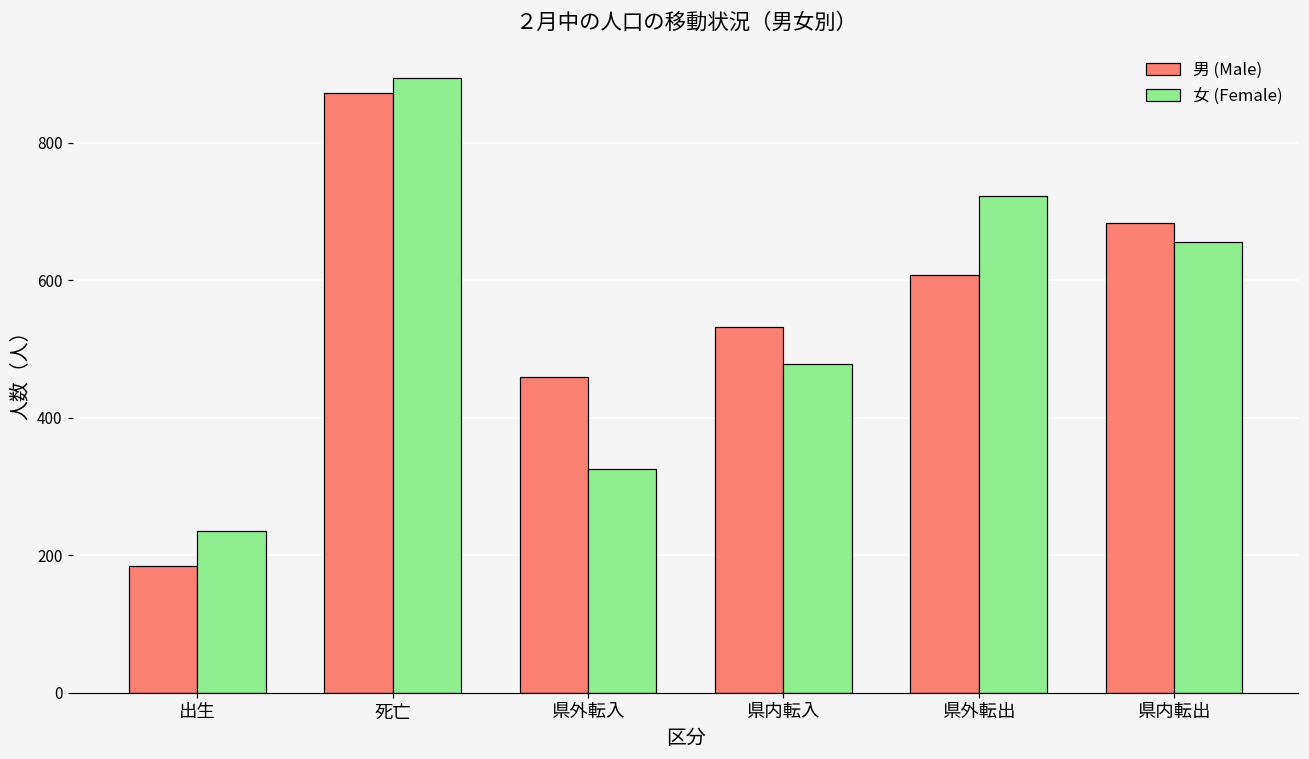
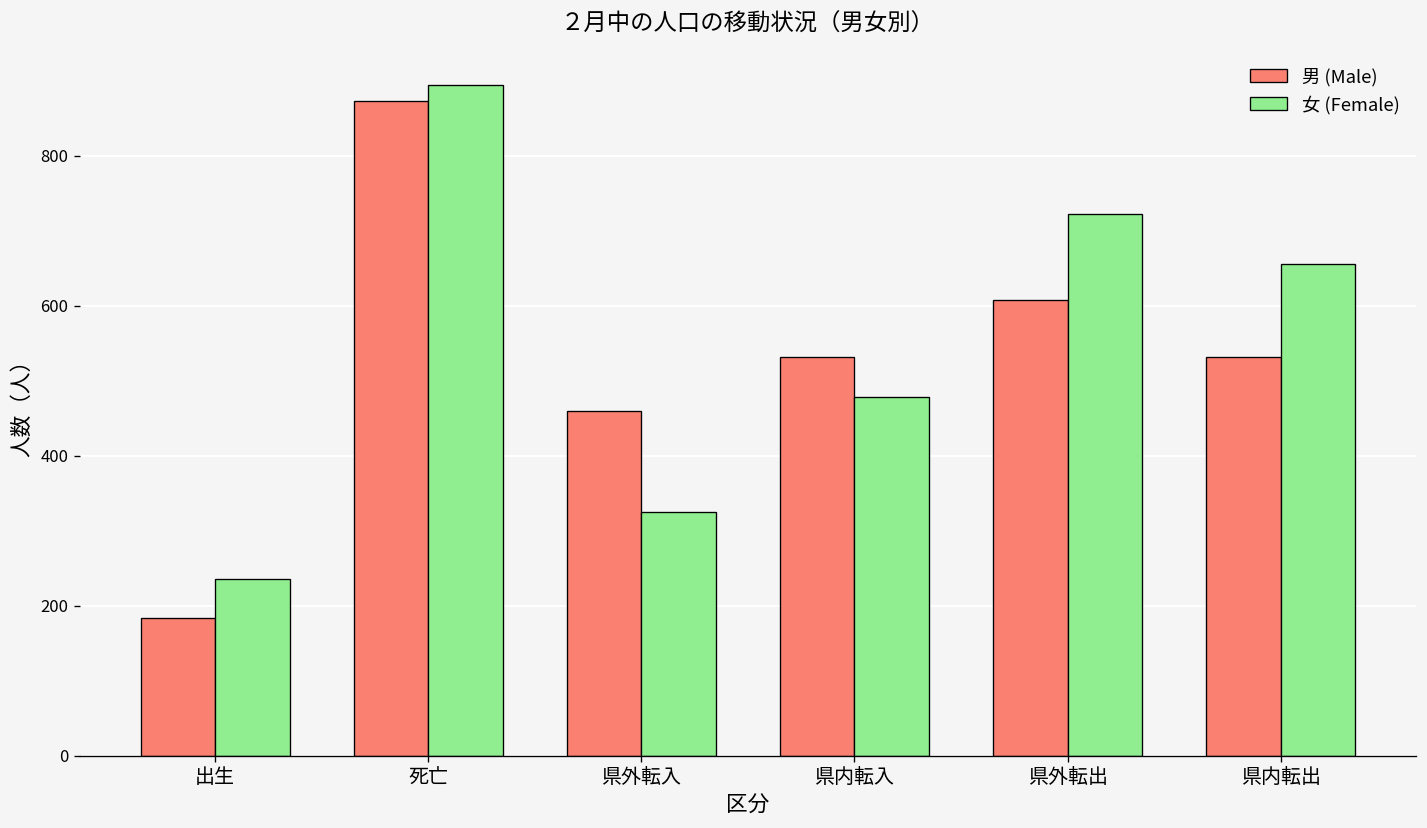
  {
    "男 (Male)": {
      "出生": 180,
      "死亡": 870,
      "県外転入": 460,
      "県内転入": 530,
      "県外転出": 610,
-     "県内転出": 680
+     "県内転出": 530
    },
    "女 (Female)": {
      "出生": 240,
      "死亡": 900,
      "県外転入": 330,
      "県内転入": 480,
      "県外転出": 720,
      "県内転出": 660
    }
  }
